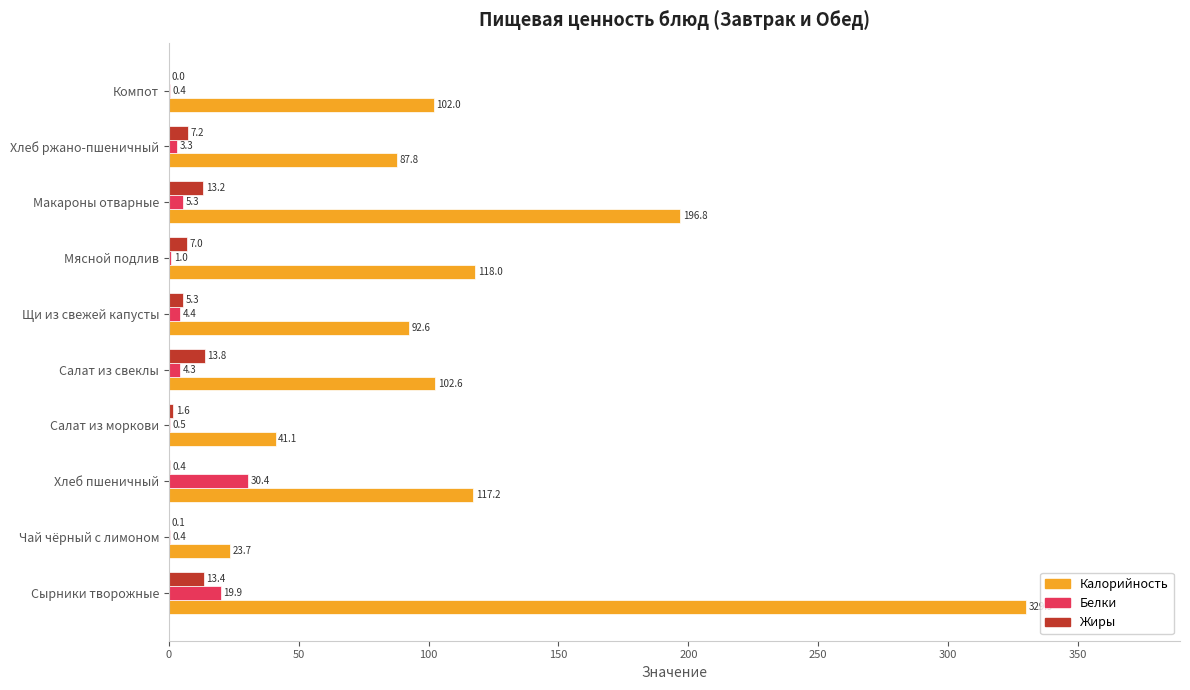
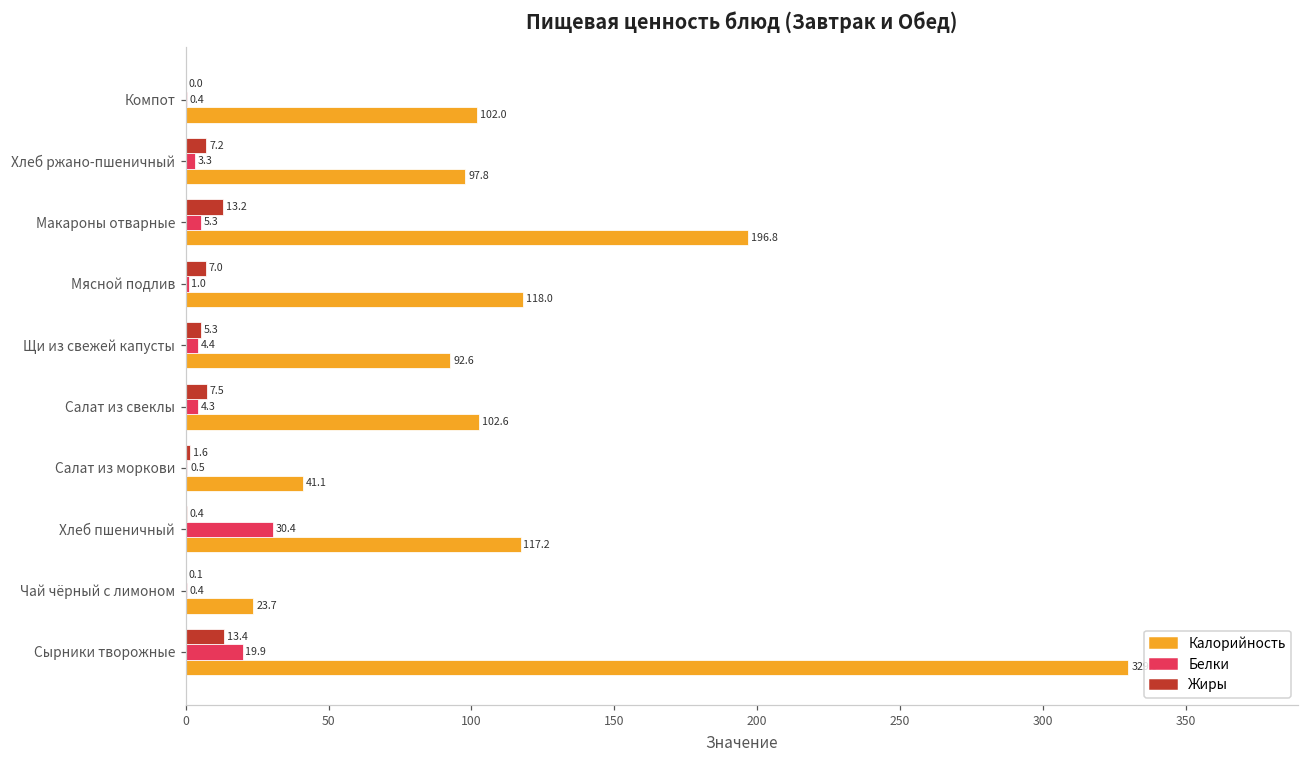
  {
    "Калорийность": {
      "Компот": 102.0,
-     "Хлеб ржано-пшеничный": 87.8,
+     "Хлеб ржано-пшеничный": 97.8,
      "Макароны отварные": 196.8,
      "Мясной подлив": 118.0,
      "Щи из свежей капусты": 92.6,
      "Салат из свеклы": 102.6,
      "Салат из моркови": 41.1,
      "Хлеб пшеничный": 117.2,
      "Чай чёрный с лимоном": 23.7
    },
    "Белки": {
      "Компот": 0.4,
      "Хлеб ржано-пшеничный": 3.3,
      "Макароны отварные": 5.3,
      "Мясной подлив": 1.0,
      "Щи из свежей капусты": 4.4,
      "Салат из свеклы": 4.3,
      "Салат из моркови": 0.5,
      "Хлеб пшеничный": 30.4,
      "Чай чёрный с лимоном": 0.4,
      "Сырники творожные": 19.9
    },
    "Жиры": {
      "Компот": 0.0,
      "Хлеб ржано-пшеничный": 7.2,
      "Макароны отварные": 13.2,
      "Мясной подлив": 7.0,
      "Щи из свежей капусты": 5.3,
-     "Салат из свеклы": 13.8,
+     "Салат из свеклы": 7.5,
      "Салат из моркови": 1.6,
      "Хлеб пшеничный": 0.4,
      "Чай чёрный с лимоном": 0.1,
      "Сырники творожные": 13.4
    }
  }
